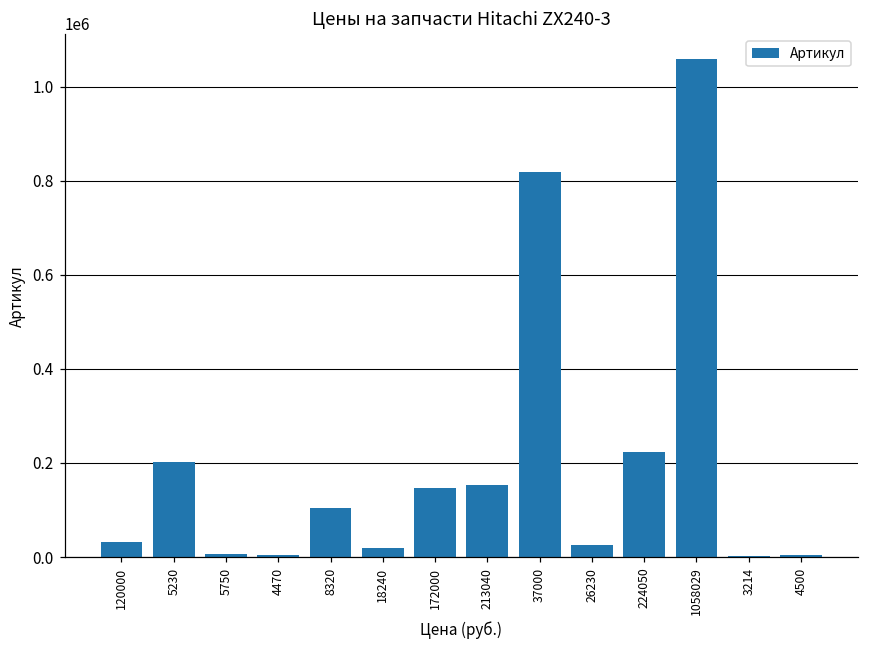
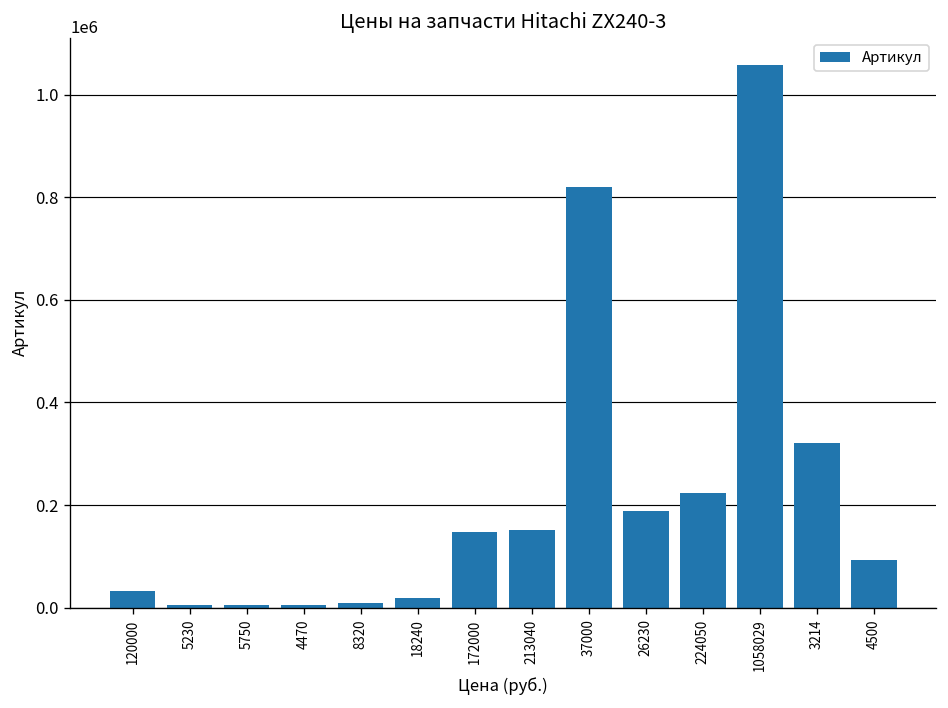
  {
    "120000": 30000,
-   "5230": 200000,
-   "8320": 100000,
+   "5230": 10000,
+   "8320": 10000,
    "18240": 20000,
    "172000": 150000,
    "213040": 150000,
    "37000": 820000,
-   "26230": 30000,
+   "26230": 190000,
    "224050": 220000,
    "1058029": 1060000,
-   "3214": 0,
-   "4500": 0
+   "3214": 320000,
+   "4500": 90000
  }
